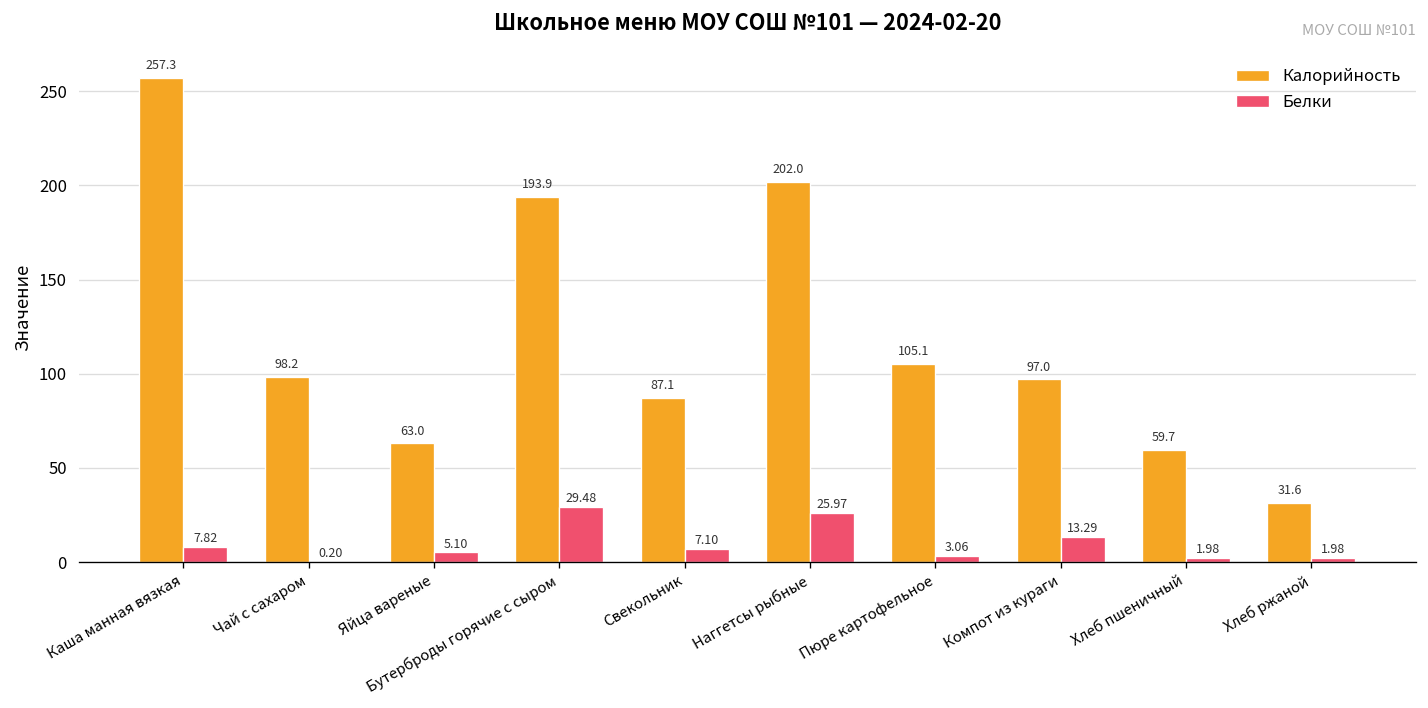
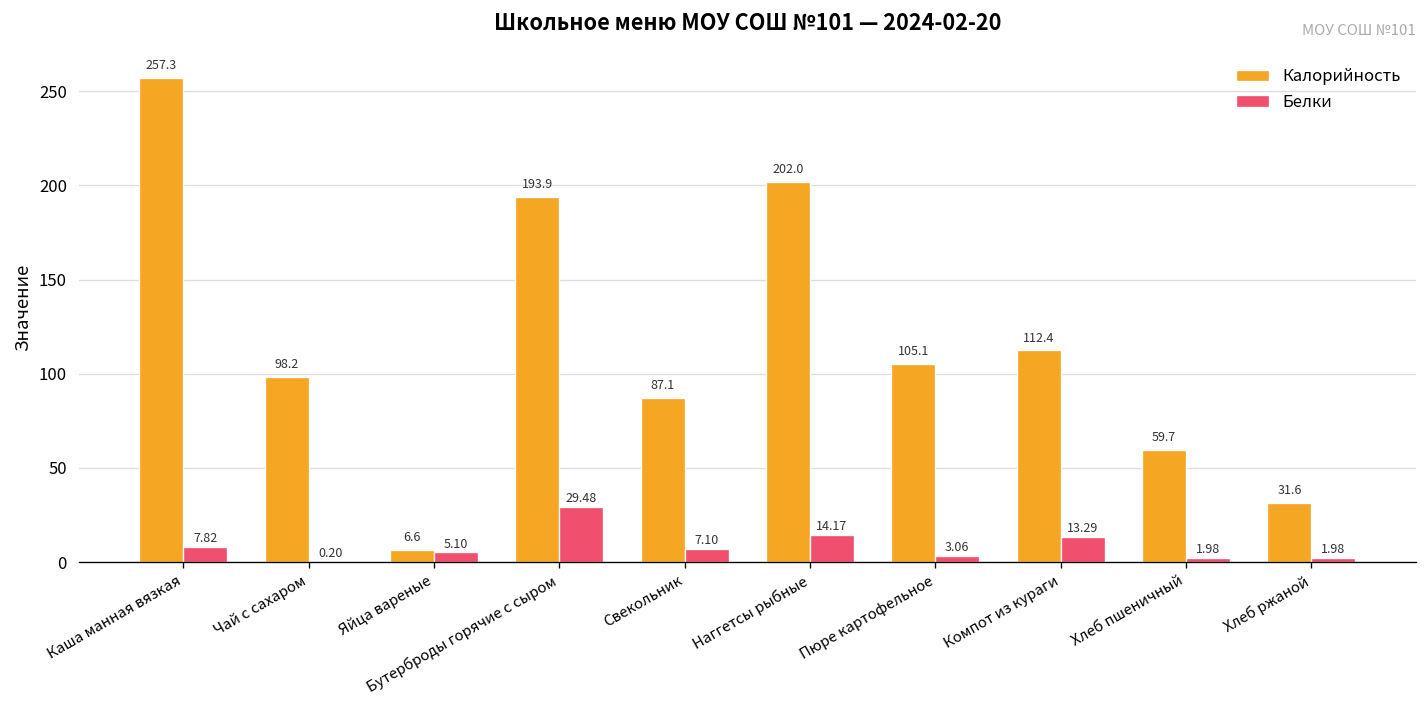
  {
    "Калорийность": {
      "Каша манная вязкая": 257.3,
      "Чай с сахаром": 98.2,
-     "Яйца вареные": 63.0,
+     "Яйца вареные": 6.6,
      "Бутерброды горячие с сыром": 193.9,
      "Свекольник": 87.1,
      "Наггетсы рыбные": 202.0,
      "Пюре картофельное": 105.1,
-     "Компот из кураги": 97.0,
+     "Компот из кураги": 112.4,
      "Хлеб пшеничный": 59.7,
      "Хлеб ржаной": 31.6
    },
    "Белки": {
      "Каша манная вязкая": 7.82,
      "Чай с сахаром": 0.20,
      "Яйца вареные": 5.10,
      "Бутерброды горячие с сыром": 29.48,
      "Свекольник": 7.10,
-     "Наггетсы рыбные": 25.97,
+     "Наггетсы рыбные": 14.17,
      "Пюре картофельное": 3.06,
      "Компот из кураги": 13.29,
      "Хлеб пшеничный": 1.98,
      "Хлеб ржаной": 1.98
    }
  }
